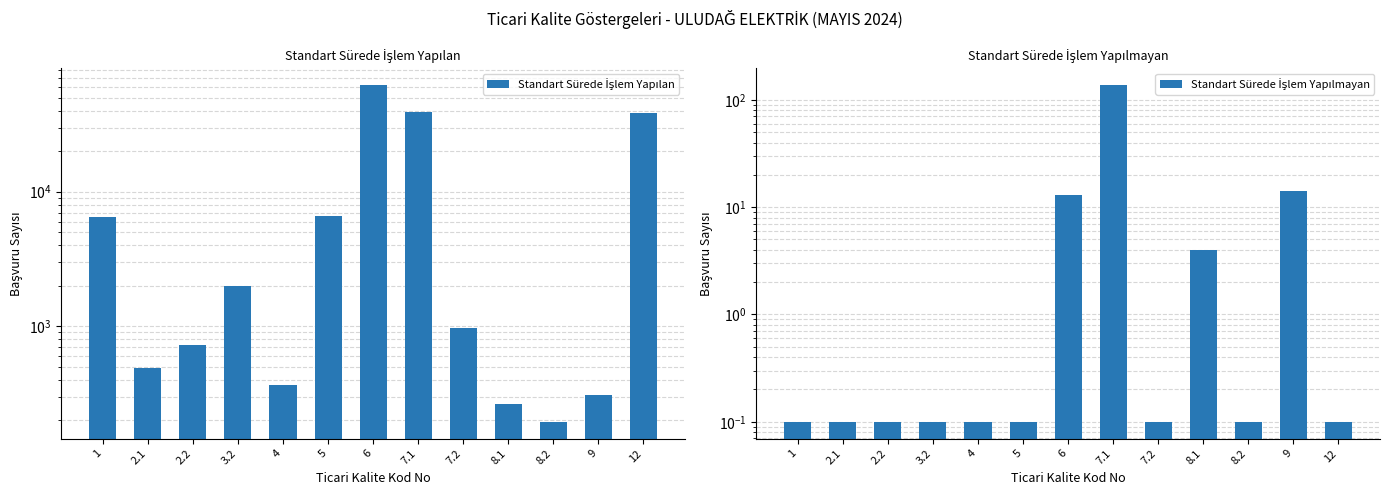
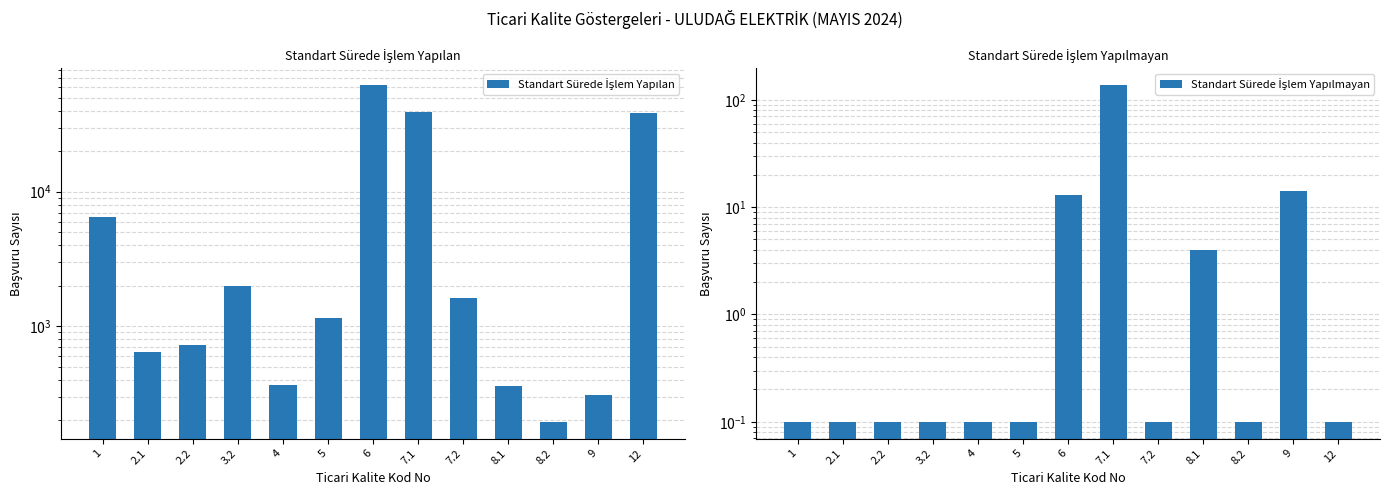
  {
    "Standart Sürede İşlem Yapılan": {
      "1": 6000,
-     "2.1": 490,
+     "2.1": 600,
      "2.2": 700,
      "3.2": 2000,
      "4": 370,
-     "5": 7000,
+     "5": 1100,
      "6": 60000,
      "7.1": 39000,
-     "7.2": 1000,
-     "8.1": 260,
+     "7.2": 1600,
+     "8.1": 360,
      "8.2": 200,
      "9": 310,
      "12": 39000
    },
    "Standart Sürede İşlem Yapılmayan": {
      "1": 0.10,
      "2.1": 0.10,
      "2.2": 0.10,
      "3.2": 0.10,
      "4": 0.10,
      "5": 0.10,
      "6": 13,
      "7.1": 140,
      "7.2": 0.10,
      "8.1": 4.0,
      "8.2": 0.10,
      "9": 14,
      "12": 0.10
    }
  }
